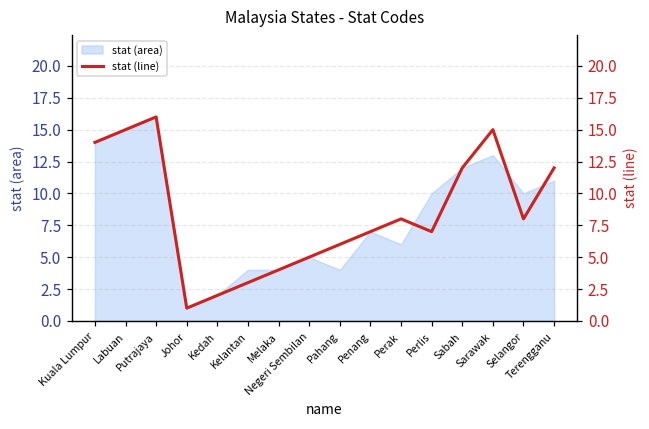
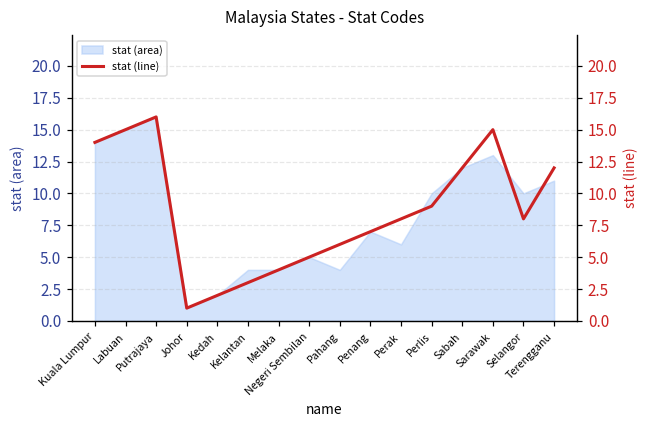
  {
    "stat (area)": {
      "Kuala Lumpur": 14.0,
      "Labuan": 15.0,
      "Putrajaya": 16.0,
      "Johor": 1.0,
      "Kedah": 2.0,
      "Kelantan": 4.0,
      "Melaka": 4.0,
      "Negeri Sembilan": 5.0,
      "Pahang": 4.0,
      "Penang": 7.0,
      "Perak": 6.0,
      "Perlis": 10.0,
      "Sabah": 12.0,
      "Sarawak": 13.0,
      "Selangor": 10.0,
      "Terengganu": 11.0
    },
    "stat (line)": {
      "Kuala Lumpur": 14,
      "Labuan": 15,
      "Putrajaya": 16,
      "Johor": 1,
      "Kedah": 2,
      "Kelantan": 3,
      "Melaka": 4,
      "Negeri Sembilan": 5,
      "Pahang": 6,
      "Penang": 7,
      "Perak": 8,
-     "Perlis": 7,
+     "Perlis": 9,
      "Sabah": 12,
      "Sarawak": 15,
      "Selangor": 8,
      "Terengganu": 12
    }
  }
